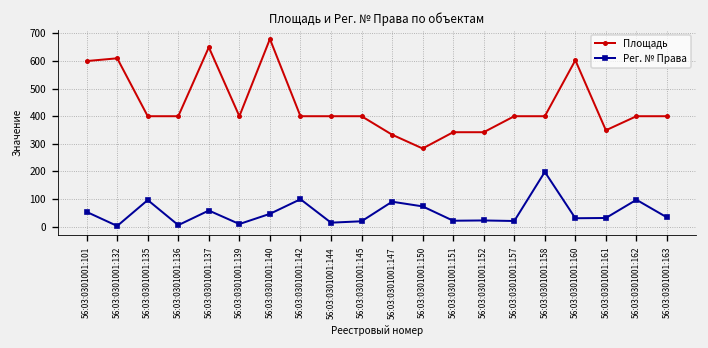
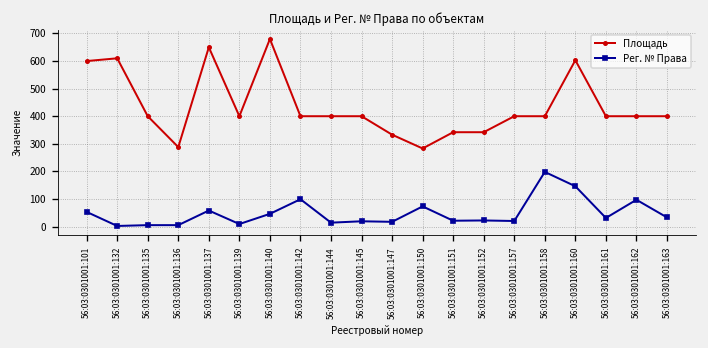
  {
    "Площадь": {
      "56:03:0301001:101": 600,
      "56:03:0301001:132": 610,
      "56:03:0301001:135": 400,
-     "56:03:0301001:136": 400,
+     "56:03:0301001:136": 290,
      "56:03:0301001:137": 650,
      "56:03:0301001:139": 400,
      "56:03:0301001:140": 680,
      "56:03:0301001:142": 400,
      "56:03:0301001:144": 400,
      "56:03:0301001:145": 400,
      "56:03:0301001:147": 330,
      "56:03:0301001:150": 280,
      "56:03:0301001:151": 340,
      "56:03:0301001:152": 340,
      "56:03:0301001:157": 400,
      "56:03:0301001:158": 400,
      "56:03:0301001:160": 600,
-     "56:03:0301001:161": 350,
+     "56:03:0301001:161": 400,
      "56:03:0301001:162": 400,
      "56:03:0301001:163": 400
    },
    "Рег. № Права": {
      "56:03:0301001:101": 50,
      "56:03:0301001:132": 0,
-     "56:03:0301001:135": 100,
+     "56:03:0301001:135": 10,
      "56:03:0301001:136": 10,
      "56:03:0301001:137": 60,
      "56:03:0301001:139": 10,
      "56:03:0301001:140": 50,
      "56:03:0301001:142": 100,
      "56:03:0301001:144": 10,
      "56:03:0301001:145": 20,
-     "56:03:0301001:147": 90,
+     "56:03:0301001:147": 20,
      "56:03:0301001:150": 70,
      "56:03:0301001:151": 20,
      "56:03:0301001:152": 20,
      "56:03:0301001:157": 20,
      "56:03:0301001:158": 200,
-     "56:03:0301001:160": 30,
+     "56:03:0301001:160": 150,
      "56:03:0301001:161": 30,
      "56:03:0301001:162": 100,
      "56:03:0301001:163": 30
    }
  }
